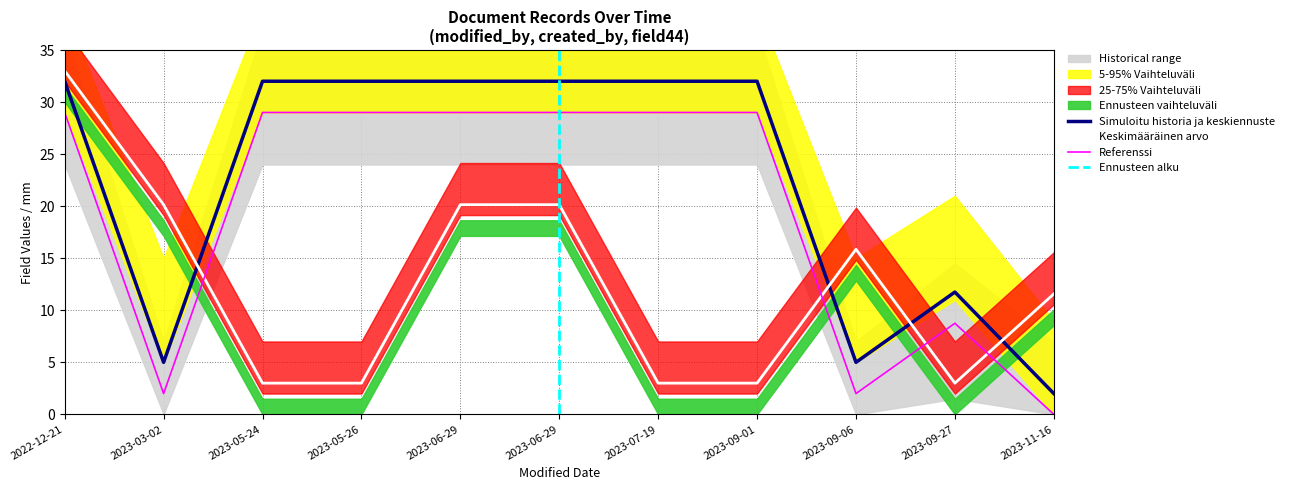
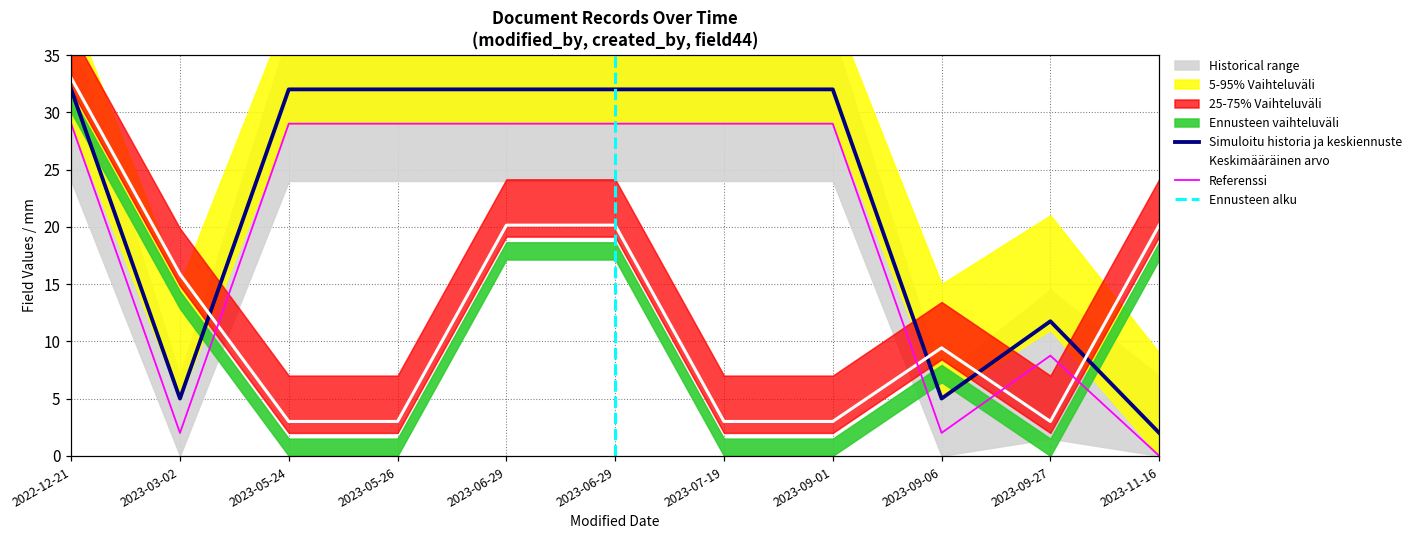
  {
    "Simuloitu historia ja keskiennuste": {
      "2022-12-21": 32.0,
      "2023-03-02": 5.0,
      "2023-05-24": 32.0,
      "2023-05-26": 32.0,
      "2023-07-19": 32.0,
      "2023-09-01": 32.0,
      "2023-09-06": 5.0,
      "2023-09-27": 11.8,
      "2023-11-16": 2.0
    },
    "Keskimääräinen arvo": {
      "2022-12-21": 33.0,
-     "2023-03-02": 20.1,
+     "2023-03-02": 15.9,
      "2023-05-24": 3.0,
      "2023-05-26": 3.0,
      "2023-07-19": 3.0,
      "2023-09-01": 3.0,
-     "2023-09-06": 15.9,
+     "2023-09-06": 9.4,
      "2023-09-27": 3.0,
-     "2023-11-16": 11.6
+     "2023-11-16": 20.1
    },
    "5-95% Vaihteluväli": {
      "2023-11-16": 9.0
    },
    "Referenssi": {
      "2022-12-21": 29.0,
      "2023-03-02": 2.0,
      "2023-05-24": 29.0,
      "2023-05-26": 29.0,
      "2023-07-19": 29.0,
      "2023-09-01": 29.0,
      "2023-09-06": 2.0,
      "2023-09-27": 8.8,
      "2023-11-16": 0.0
    },
    "Ennusteen vaihteluväli": {
      "2023-05-24": 1.5,
      "2023-05-26": 1.5,
      "2023-07-19": 1.5,
      "2023-09-01": 1.5,
      "2023-09-27": 1.5
    }
  }
